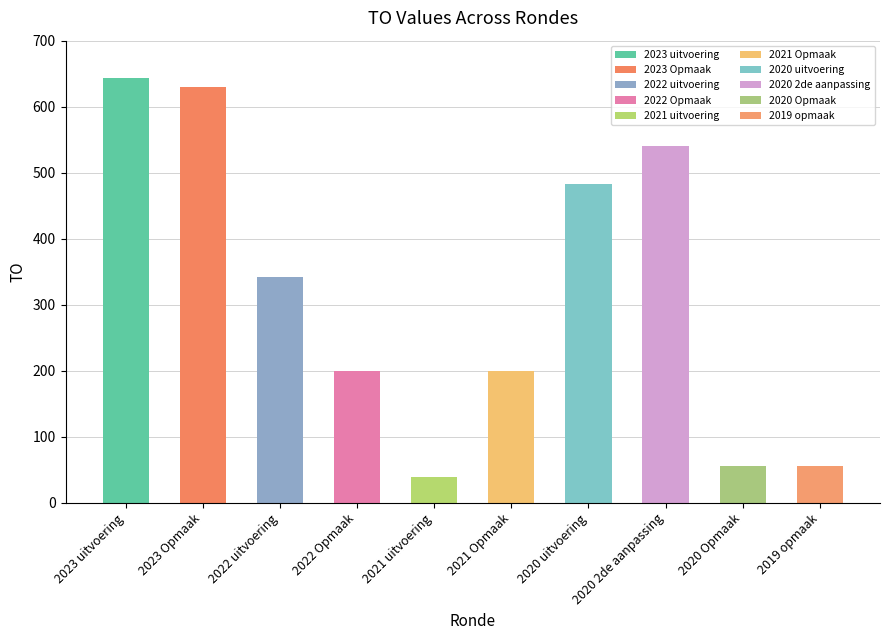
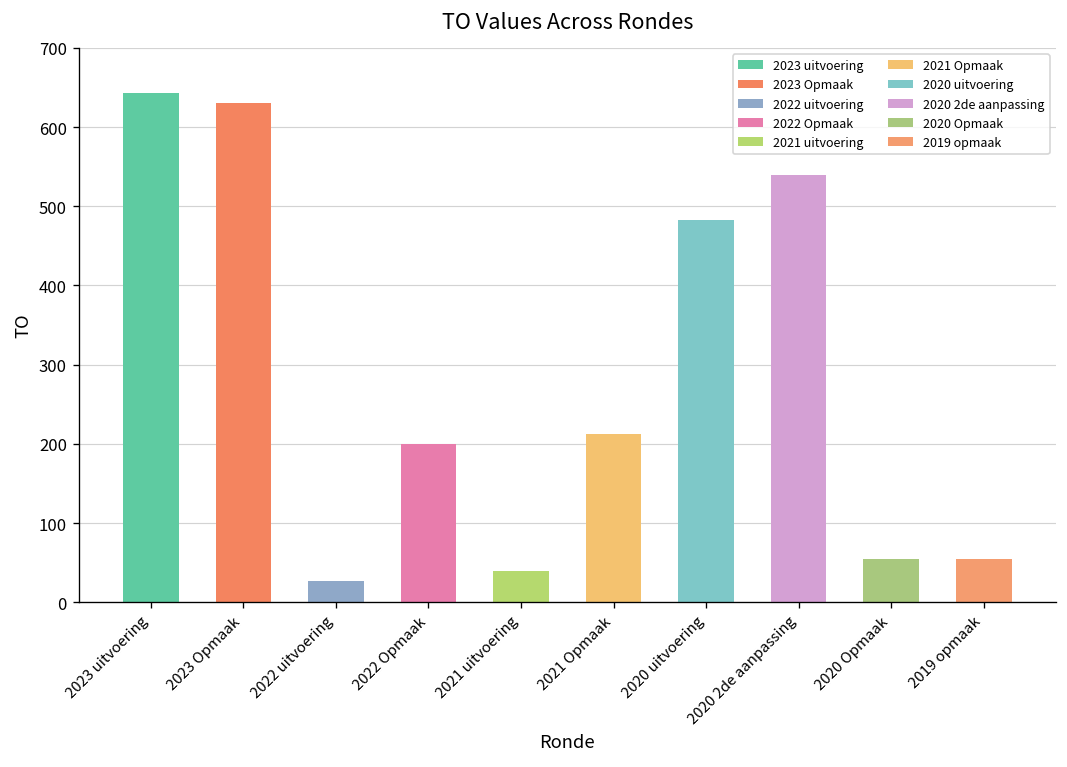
  {
    "2023 uitvoering": 640,
    "2023 Opmaak": 630,
-   "2022 uitvoering": 340,
+   "2022 uitvoering": 30,
    "2022 Opmaak": 200,
    "2021 uitvoering": 40,
-   "2021 Opmaak": 200,
+   "2021 Opmaak": 210,
    "2020 uitvoering": 480,
    "2020 2de aanpassing": 540,
    "2020 Opmaak": 60,
    "2019 opmaak": 60
  }
